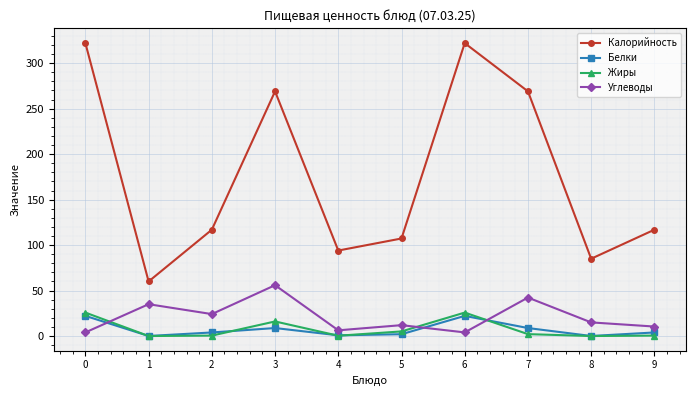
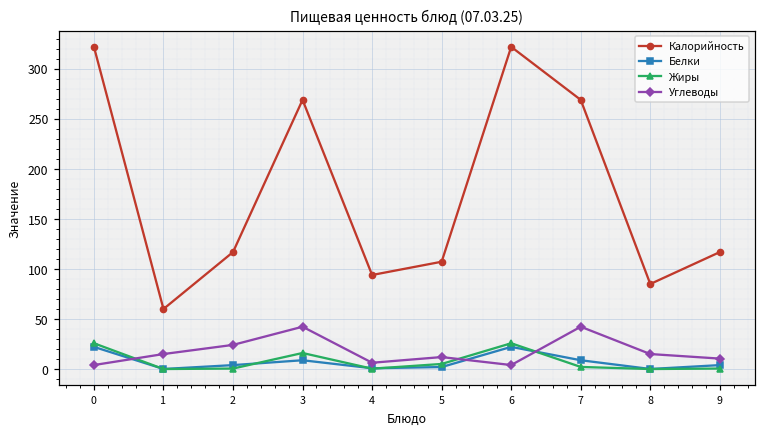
  {
    "Калорийность": {
      "0": 320,
      "1": 60,
      "2": 120,
      "3": 270,
      "4": 90,
      "5": 110,
      "6": 320,
      "7": 270,
      "8": 90,
      "9": 120
    },
    "Белки": {
      "0": 20,
      "2": 0,
      "3": 10,
      "5": 0,
      "6": 20,
      "7": 10,
      "9": 0
    },
    "Жиры": {
      "0": 30,
      "2": 0,
      "3": 20,
      "5": 10,
      "6": 30,
      "7": 0,
      "9": 0
    },
    "Углеводы": {
      "0": 0,
-     "1": 40,
+     "1": 20,
      "2": 20,
-     "3": 60,
+     "3": 40,
      "4": 10,
      "5": 10,
      "6": 0,
      "7": 40,
      "8": 20,
      "9": 10
    }
  }
